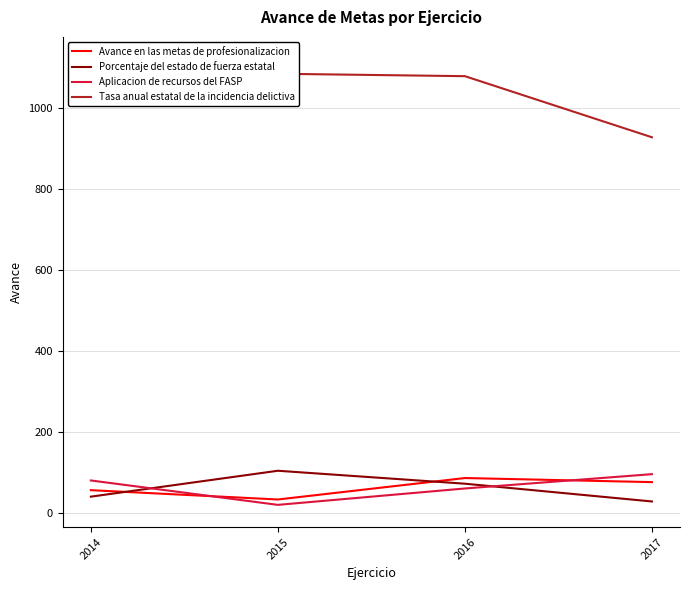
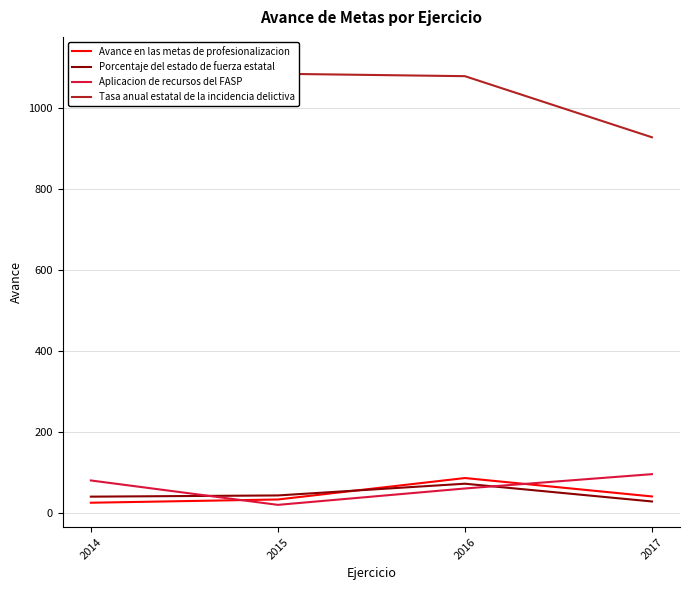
  {
    "Avance en las metas de profesionalizacion": {
-     "2014": 60,
+     "2014": 30,
      "2015": 30,
      "2016": 90,
-     "2017": 80
+     "2017": 40
    },
    "Porcentaje del estado de fuerza estatal": {
      "2014": 40,
-     "2015": 100,
+     "2015": 40,
      "2016": 70,
      "2017": 30
    }
  }
